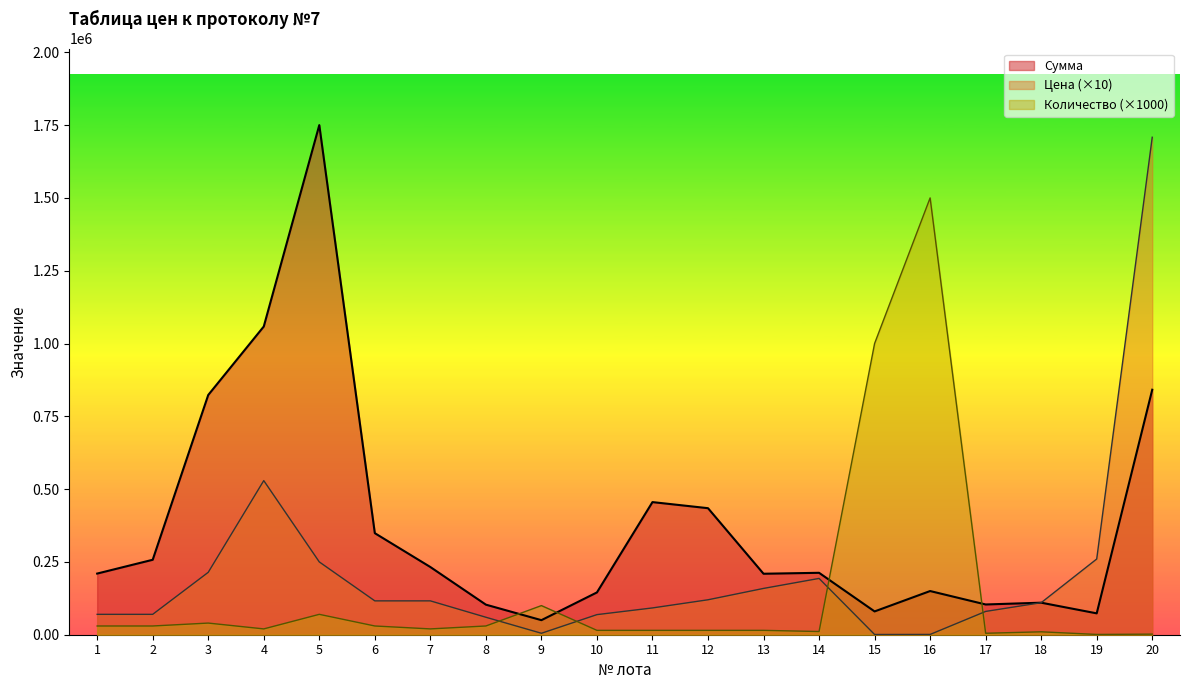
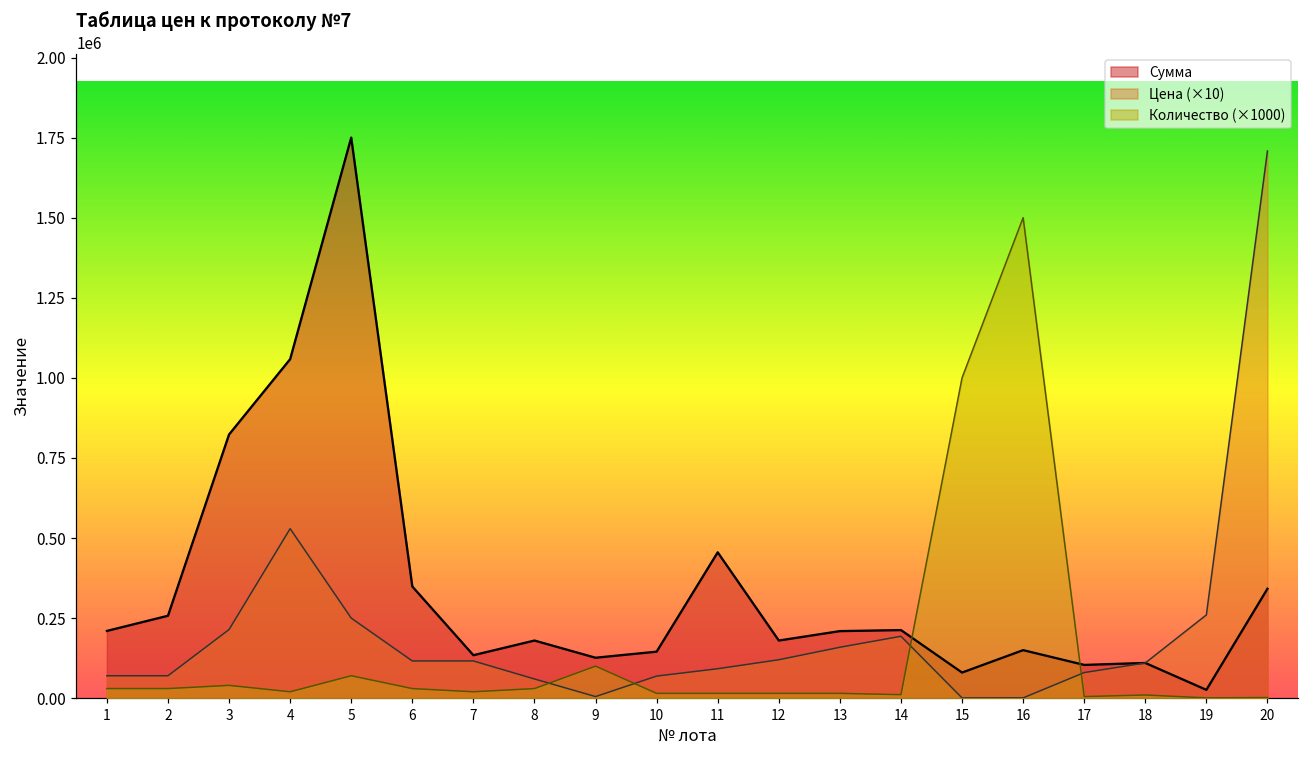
  {
    "Сумма": {
      "1": 210000,
      "2": 260000,
      "3": 820000,
      "4": 1060000,
      "5": 1750000,
      "6": 350000,
-     "7": 230000,
-     "8": 100000,
-     "9": 50000,
+     "7": 130000,
+     "8": 180000,
+     "9": 130000,
      "10": 150000,
      "11": 460000,
-     "12": 430000,
+     "12": 180000,
      "13": 210000,
      "14": 210000,
      "15": 80000,
      "16": 150000,
      "17": 100000,
-     "19": 70000,
-     "20": 840000
+     "19": 30000,
+     "20": 340000
    }
  }
